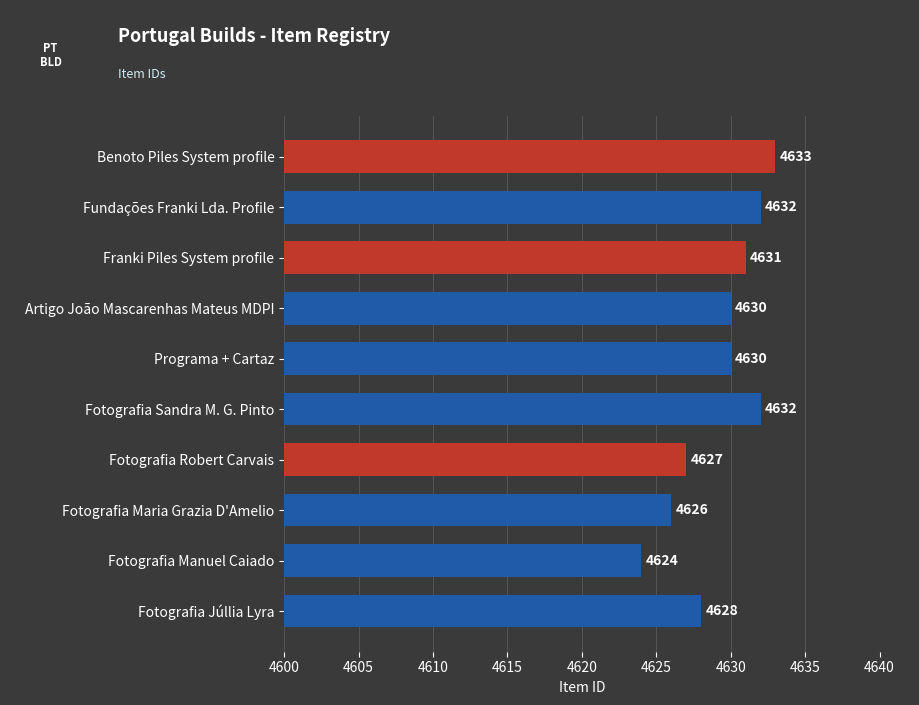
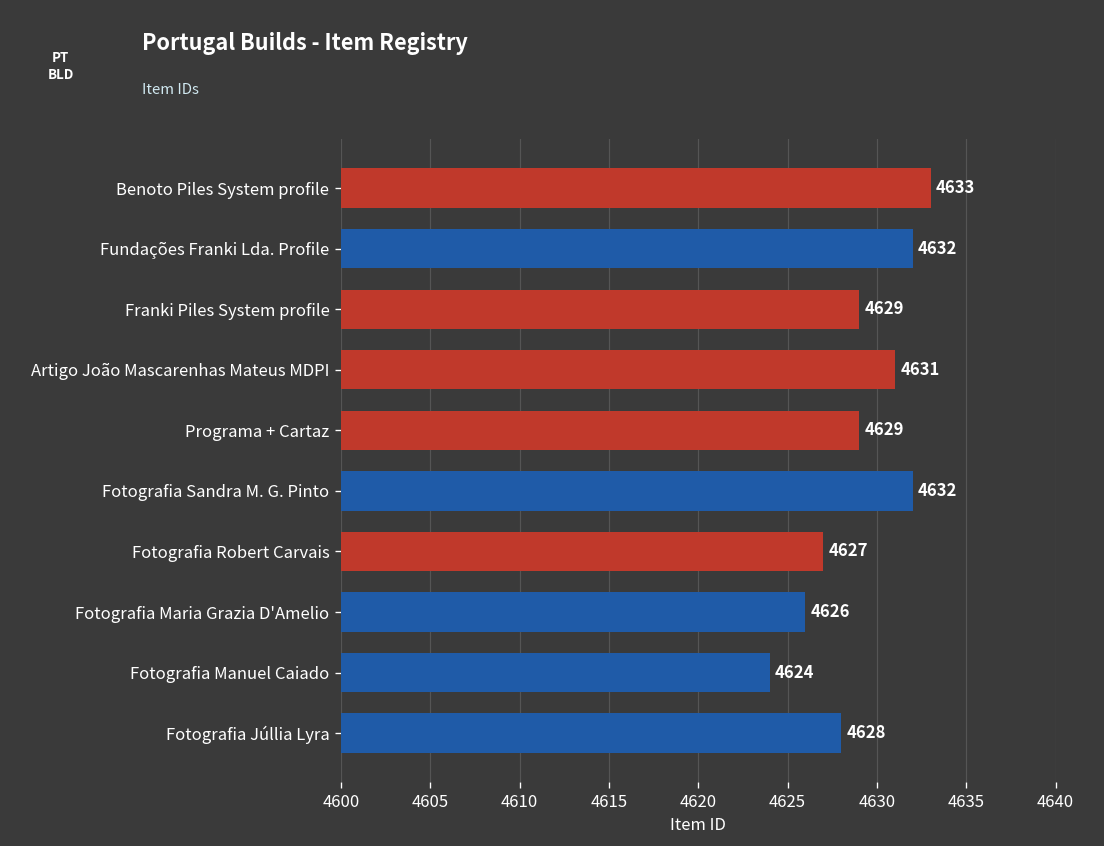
  {
    "Benoto Piles System profile": 4633,
    "Fundações Franki Lda. Profile": 4632,
-   "Franki Piles System profile": 4631,
-   "Artigo João Mascarenhas Mateus MDPI": 4630,
-   "Programa + Cartaz": 4630,
+   "Franki Piles System profile": 4629,
+   "Artigo João Mascarenhas Mateus MDPI": 4631,
+   "Programa + Cartaz": 4629,
    "Fotografia Sandra M. G. Pinto": 4632,
    "Fotografia Robert Carvais": 4627,
    "Fotografia Maria Grazia D'Amelio": 4626,
    "Fotografia Manuel Caiado": 4624,
    "Fotografia Júllia Lyra": 4628
  }
